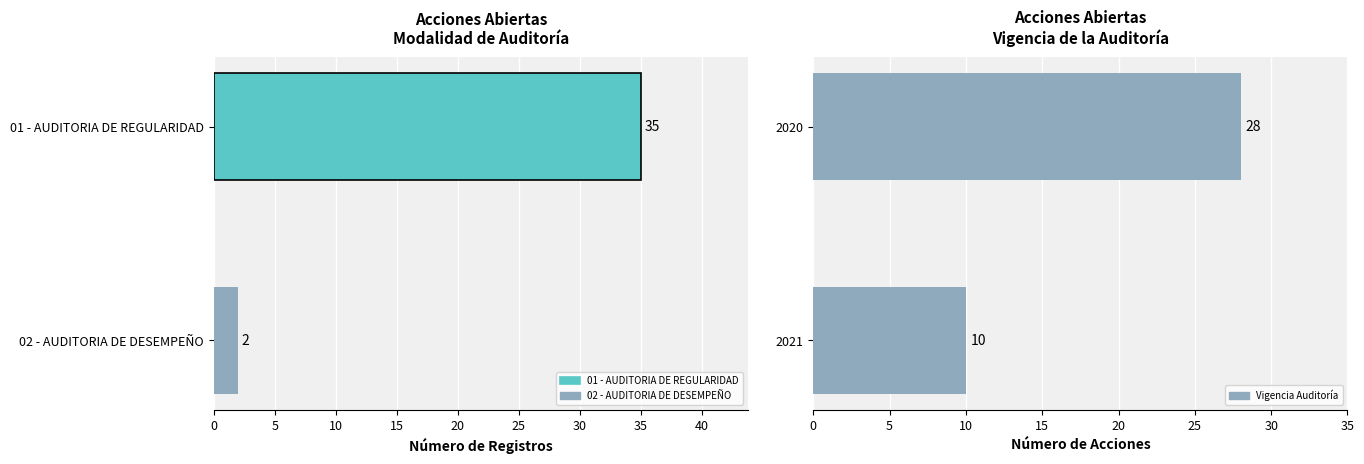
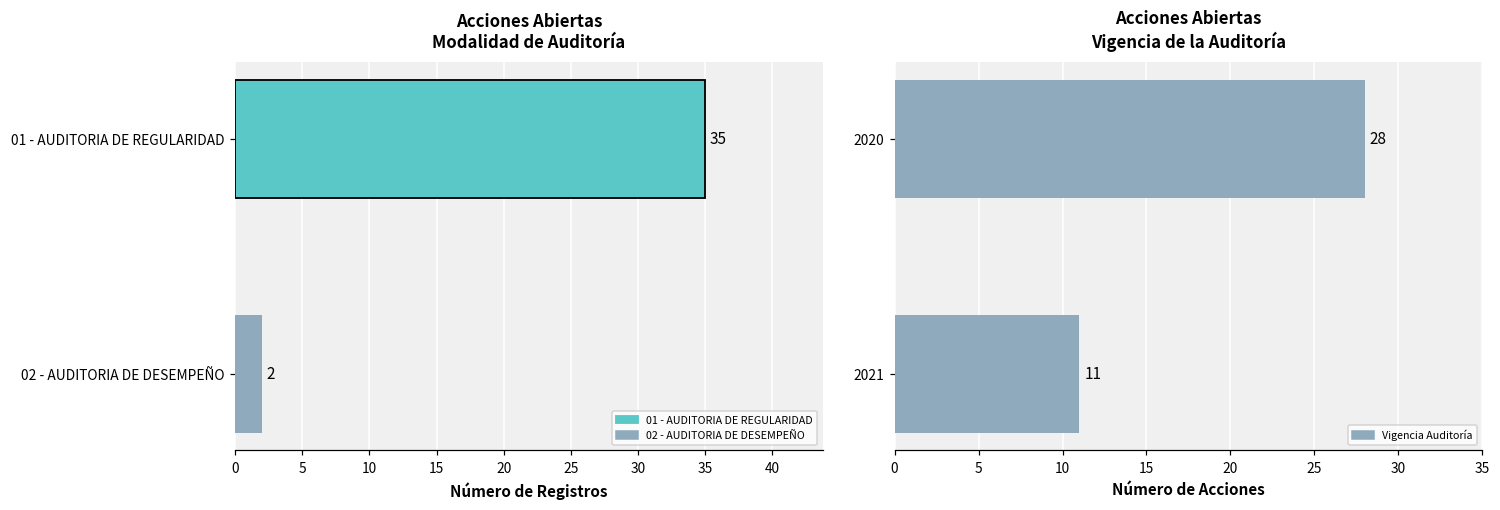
  {
    "Acciones Abiertas Modalidad de Auditoría": {
      "01 - AUDITORIA DE REGULARIDAD": 35,
      "02 - AUDITORIA DE DESEMPEÑO": 2
    },
    "Acciones Abiertas Vigencia de la Auditoría": {
      "2020": 28,
-     "2021": 10
+     "2021": 11
    }
  }
